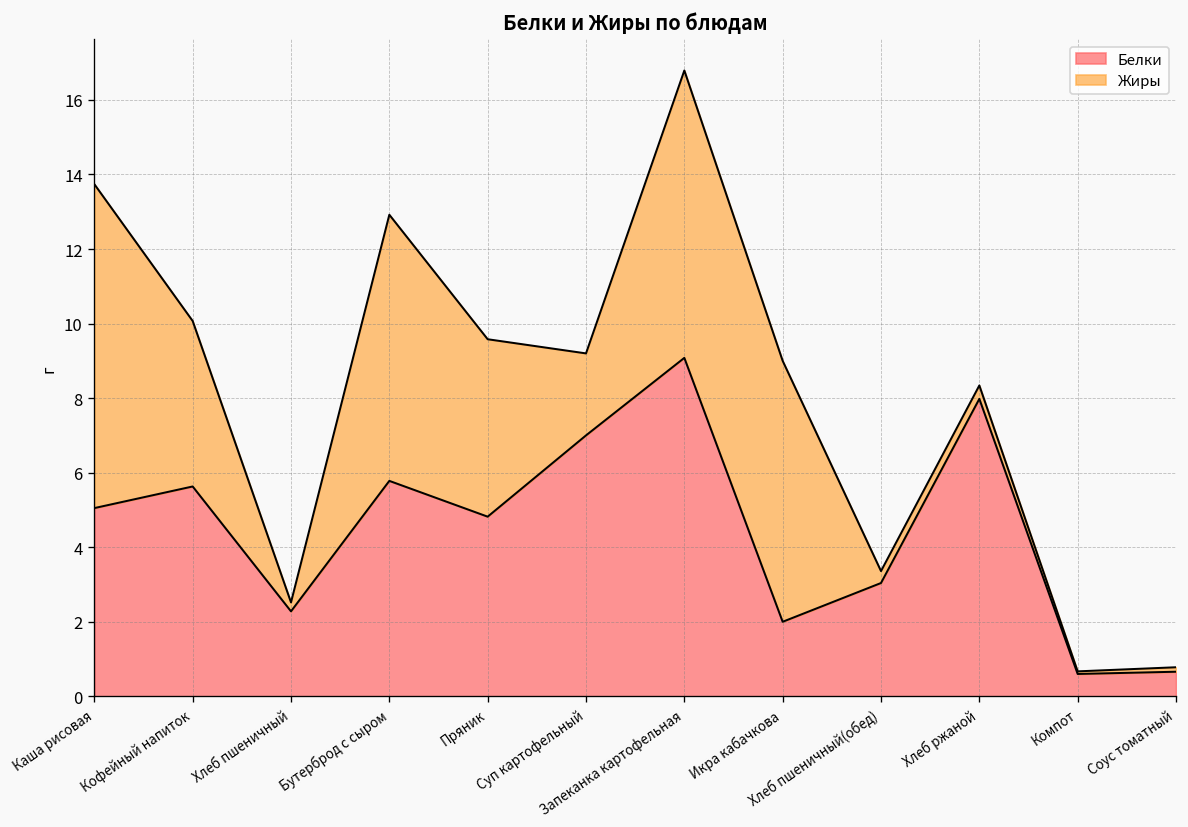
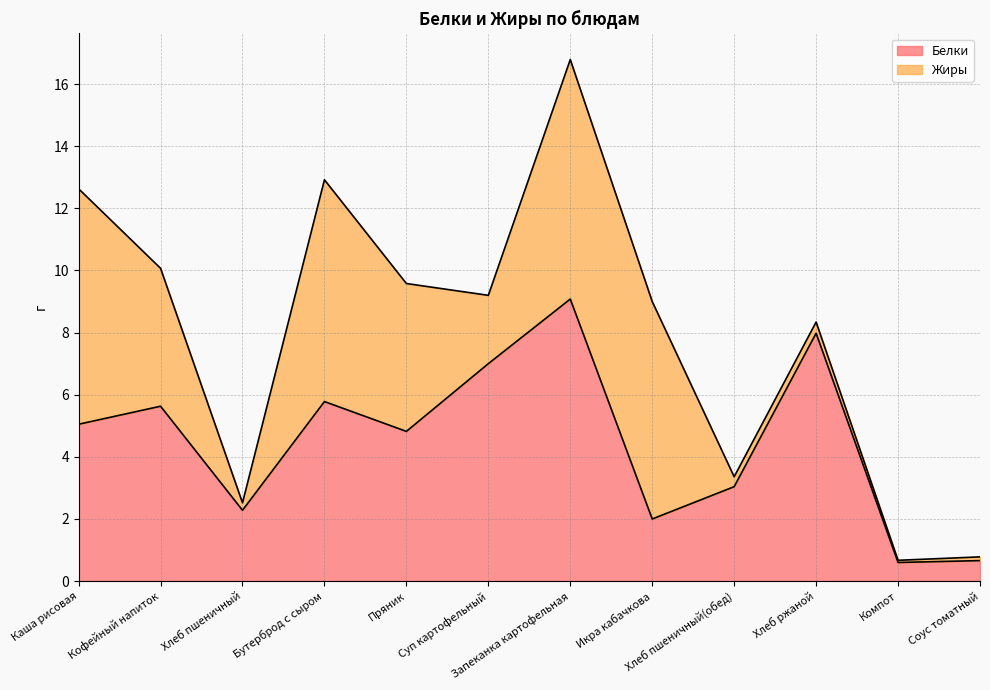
  {
    "Белки": {
      "Каша рисовая": 5.1,
      "Кофейный напиток": 5.6,
      "Хлеб пшеничный": 2.3,
      "Бутерброд с сыром": 5.8,
      "Пряник": 4.8,
      "Суп картофельный": 7.0,
      "Запеканка картофельная": 9.1,
      "Икра кабачкова": 2.0,
      "Хлеб пшеничный(обед)": 3.0,
      "Хлеб ржаной": 8.0,
      "Соус томатный": 0.7
    },
    "Жиры": {
-     "Каша рисовая": 8.7,
+     "Каша рисовая": 7.6,
      "Кофейный напиток": 4.4,
      "Хлеб пшеничный": 0.2,
      "Бутерброд с сыром": 7.1,
      "Пряник": 4.8,
      "Суп картофельный": 2.2,
      "Запеканка картофельная": 7.7,
      "Икра кабачкова": 7.0,
      "Хлеб пшеничный(обед)": 0.3,
      "Хлеб ржаной": 0.4,
      "Соус томатный": 0.1
    }
  }
